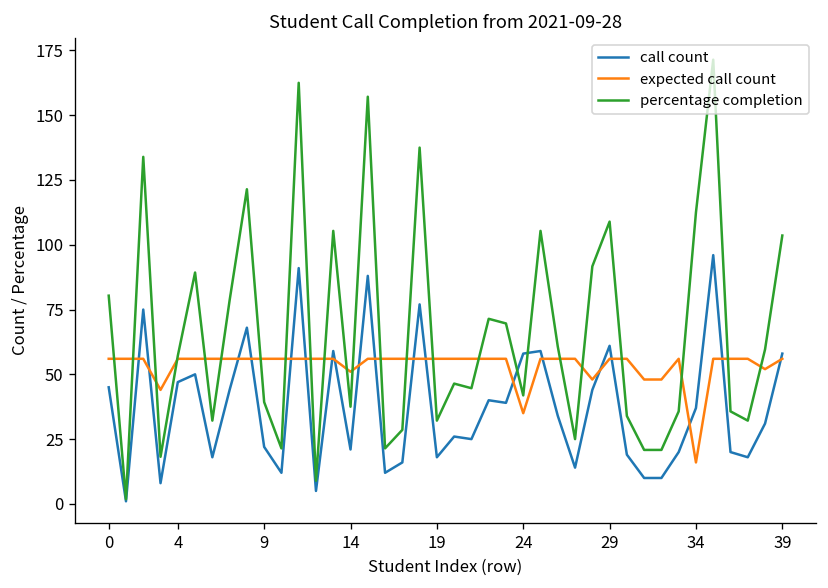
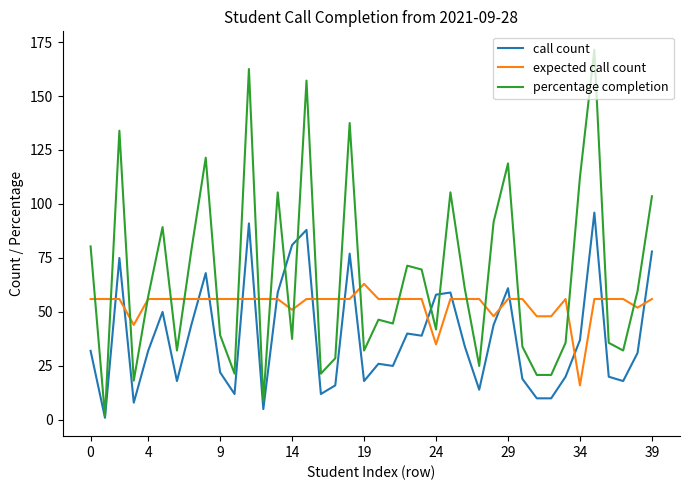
  {
    "call count": {
-     "0": 45,
-     "4": 47,
+     "0": 32,
+     "4": 32,
      "9": 22,
-     "14": 21,
+     "14": 81,
      "19": 18,
      "24": 58,
      "29": 61,
      "34": 37,
-     "39": 58
+     "39": 78
    },
    "expected call count": {
      "0": 56,
      "9": 56,
      "14": 51,
-     "19": 56,
+     "19": 63,
      "24": 35,
      "29": 56,
      "34": 16,
      "39": 56
    },
    "percentage completion": {
      "0": 80,
      "9": 39,
      "14": 38,
      "19": 32,
      "24": 42,
-     "29": 109,
+     "29": 119,
      "34": 113,
      "39": 104
    }
  }
